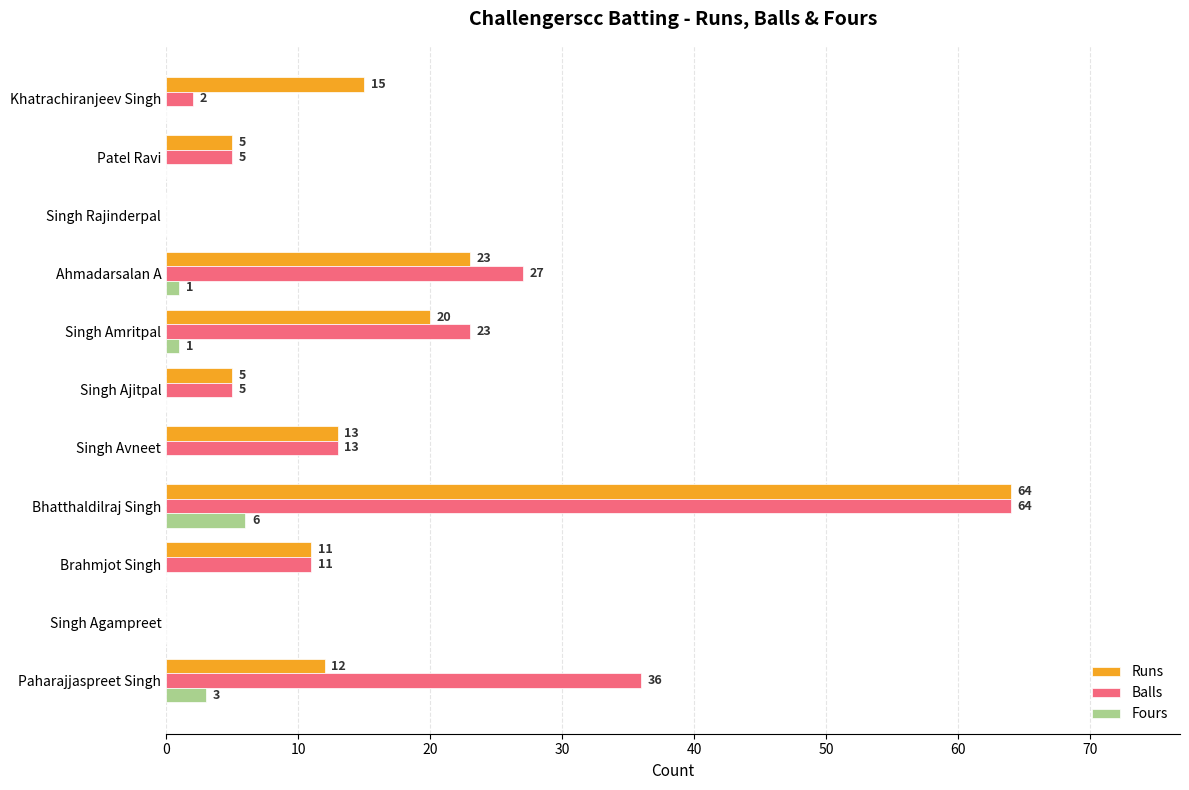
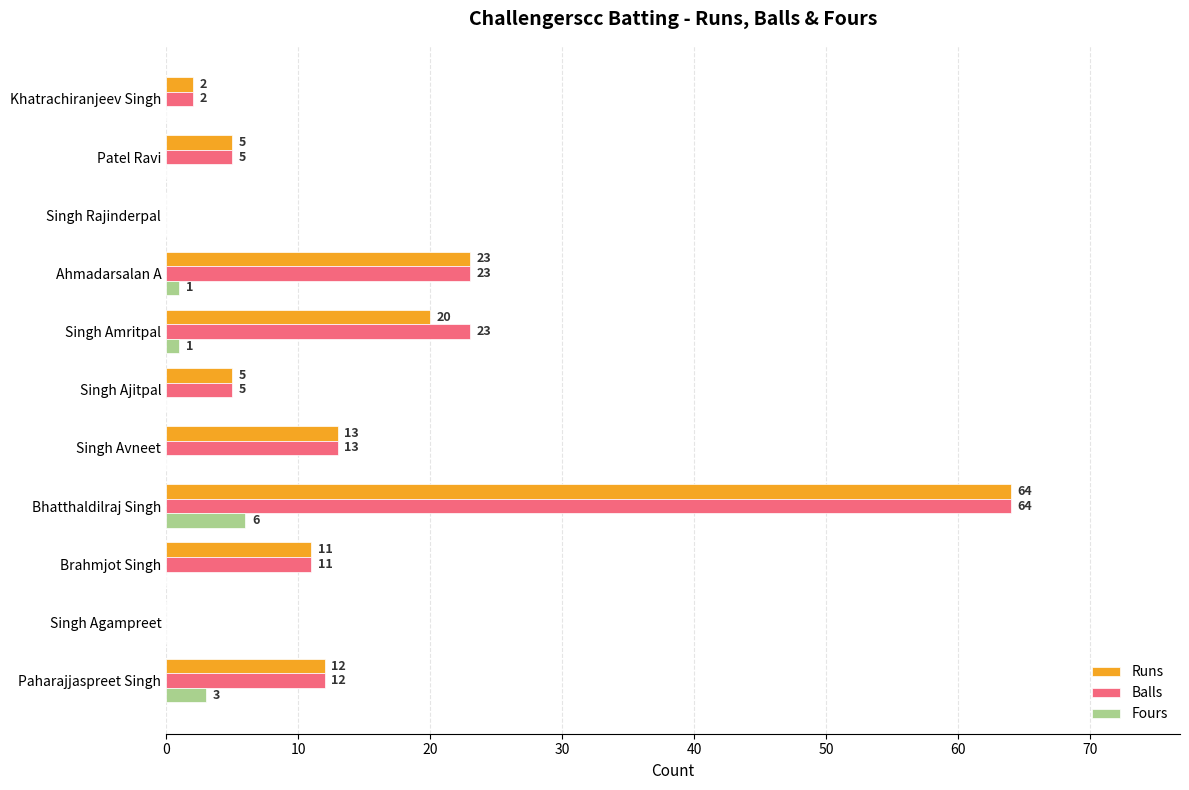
  {
    "Runs": {
-     "Khatrachiranjeev Singh": 15,
+     "Khatrachiranjeev Singh": 2,
      "Patel Ravi": 5,
      "Ahmadarsalan A": 23,
      "Singh Amritpal": 20,
      "Singh Ajitpal": 5,
      "Singh Avneet": 13,
      "Bhatthaldilraj Singh": 64,
      "Brahmjot Singh": 11,
      "Paharajjaspreet Singh": 12
    },
    "Balls": {
      "Khatrachiranjeev Singh": 2,
      "Patel Ravi": 5,
-     "Ahmadarsalan A": 27,
+     "Ahmadarsalan A": 23,
      "Singh Amritpal": 23,
      "Singh Ajitpal": 5,
      "Singh Avneet": 13,
      "Bhatthaldilraj Singh": 64,
      "Brahmjot Singh": 11,
-     "Paharajjaspreet Singh": 36
+     "Paharajjaspreet Singh": 12
    },
    "Fours": {
      "Ahmadarsalan A": 1,
      "Singh Amritpal": 1,
      "Bhatthaldilraj Singh": 6,
      "Paharajjaspreet Singh": 3
    }
  }
